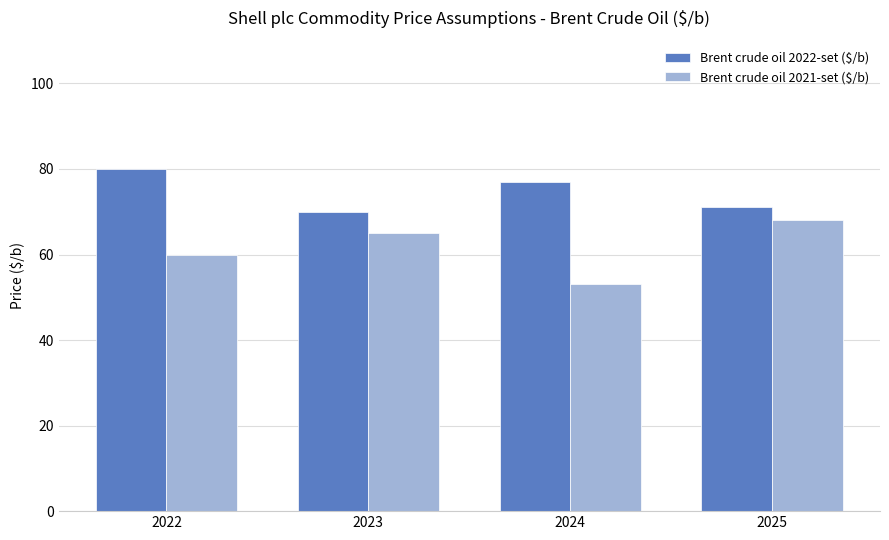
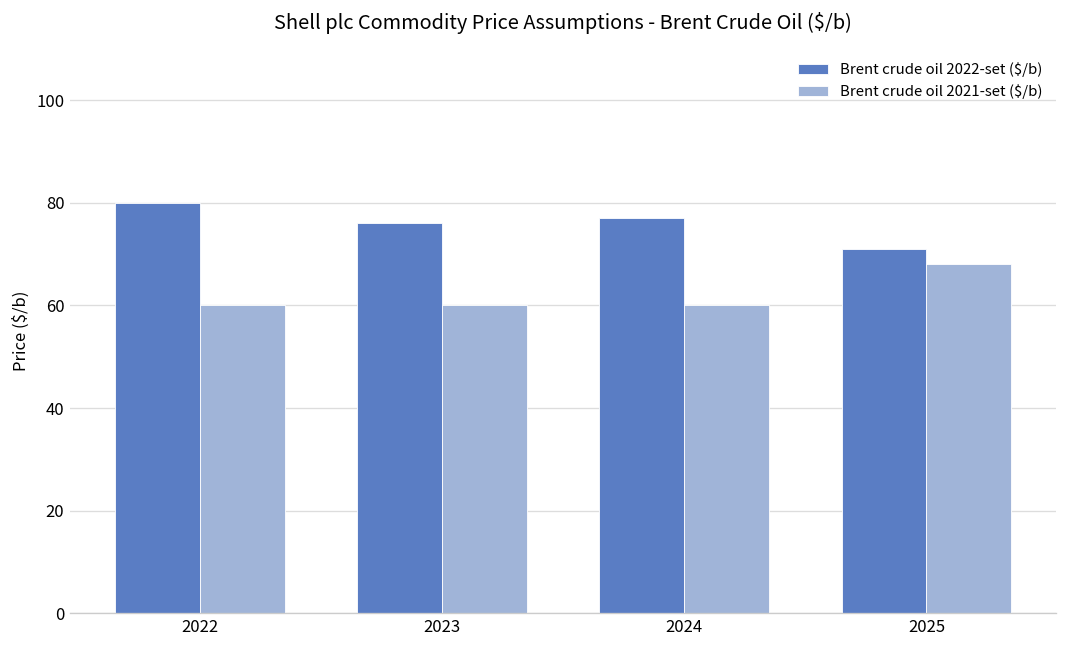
  {
    "Brent crude oil 2022-set ($/b)": {
      "2022": 80,
-     "2023": 70,
+     "2023": 76,
      "2024": 77,
      "2025": 71
    },
    "Brent crude oil 2021-set ($/b)": {
      "2022": 60,
-     "2023": 65,
-     "2024": 53,
+     "2023": 60,
+     "2024": 60,
      "2025": 68
    }
  }
